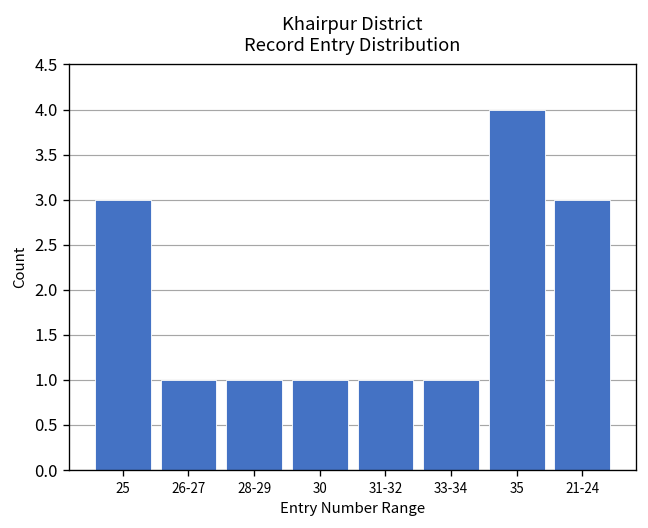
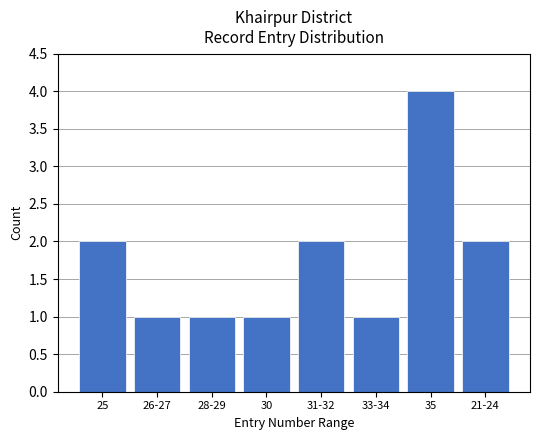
  {
-   "25": 3,
+   "25": 2,
    "26-27": 1,
    "28-29": 1,
    "30": 1,
-   "31-32": 1,
+   "31-32": 2,
    "33-34": 1,
    "35": 4,
-   "21-24": 3
+   "21-24": 2
  }
